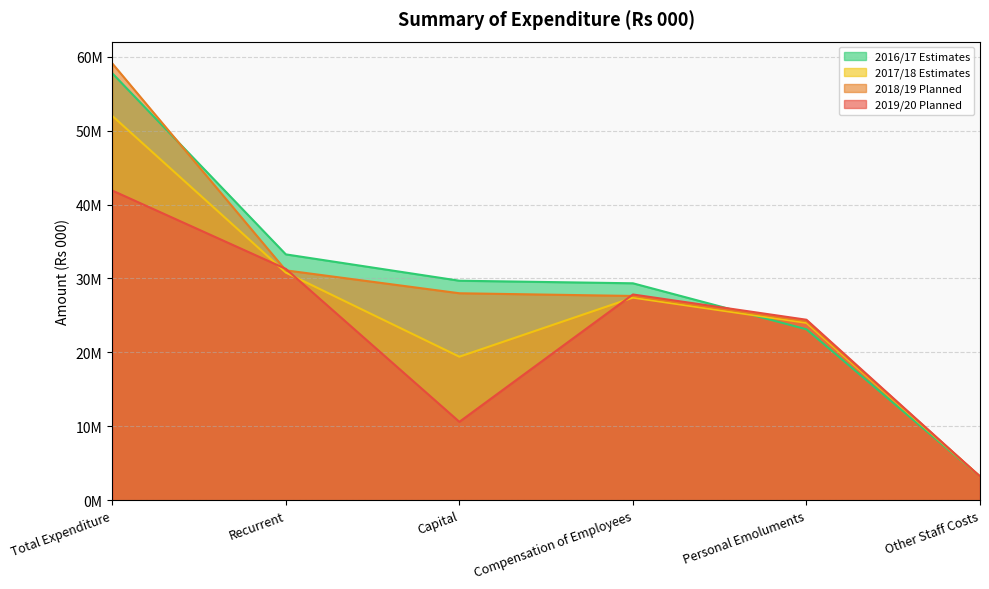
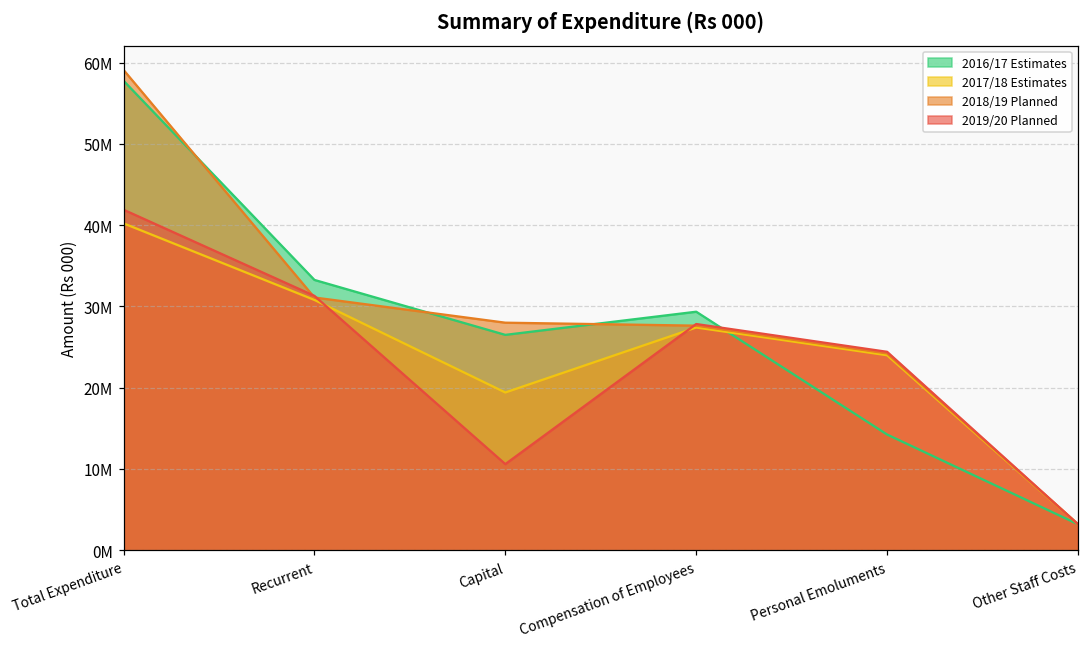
  {
    "2016/17 Estimates": {
      "Total Expenditure": 58000000,
      "Recurrent": 33000000,
-     "Capital": 30000000,
+     "Capital": 27000000,
      "Compensation of Employees": 29000000,
-     "Personal Emoluments": 23000000
+     "Personal Emoluments": 14000000
    },
    "2017/18 Estimates": {
-     "Total Expenditure": 52000000,
+     "Total Expenditure": 40000000,
      "Capital": 19000000
    }
  }
